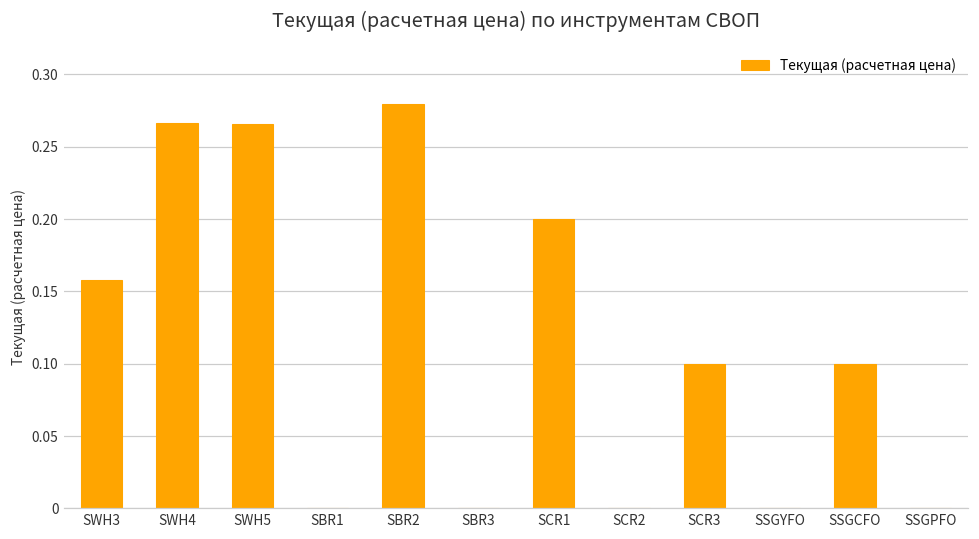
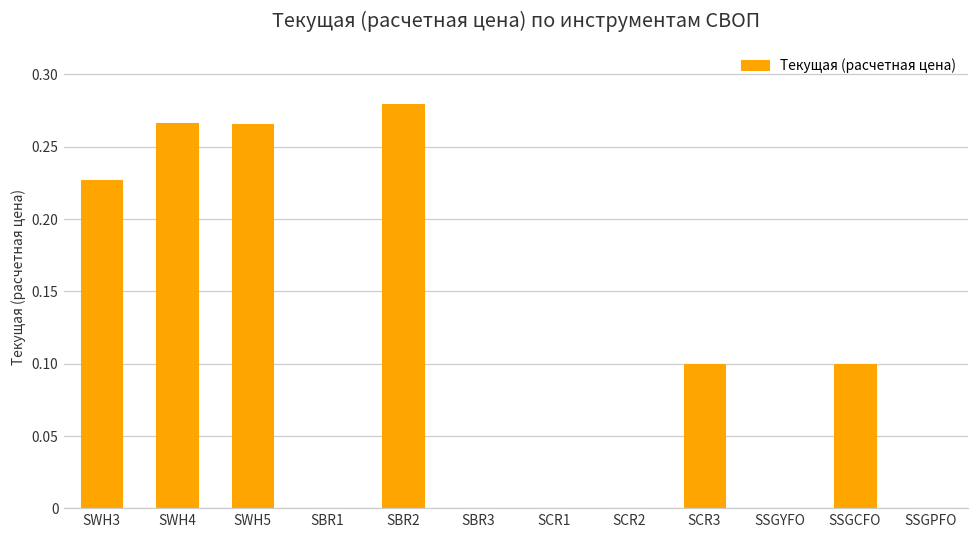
  {
-   "SWH3": 0.158,
+   "SWH3": 0.227,
    "SWH4": 0.266,
    "SWH5": 0.266,
    "SBR1": 0.000,
    "SBR2": 0.280,
    "SBR3": 0.000,
-   "SCR1": 0.2,
+   "SCR1": 0.0,
    "SCR2": 0.000,
    "SCR3": 0.100,
    "SSGYFO": 0.000,
    "SSGCFO": 0.100,
    "SSGPFO": 0.000
  }
